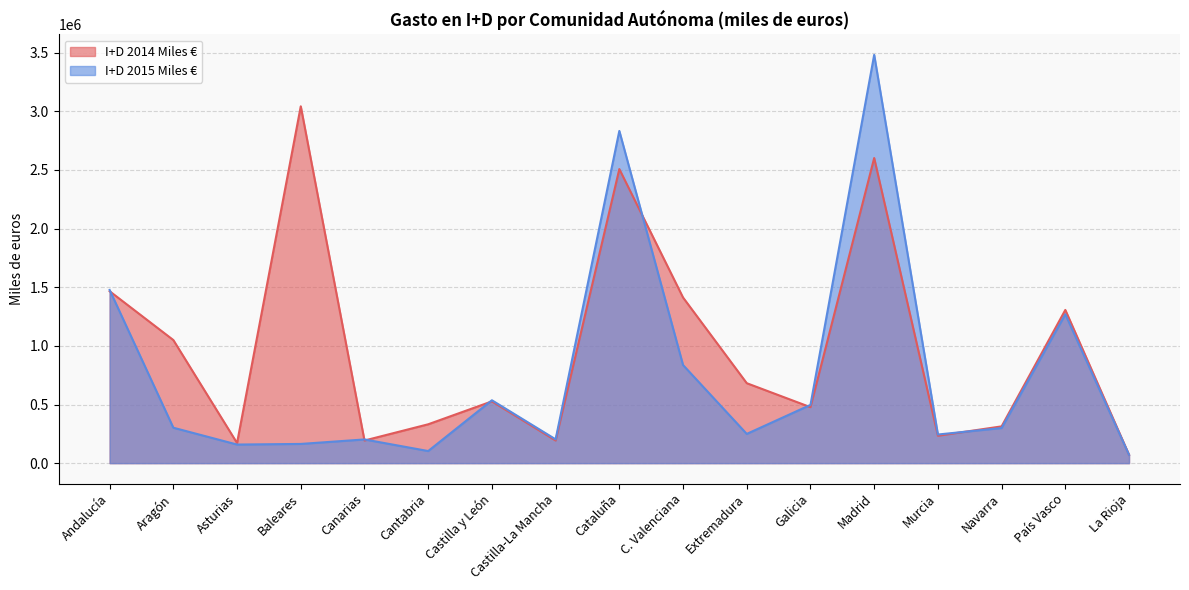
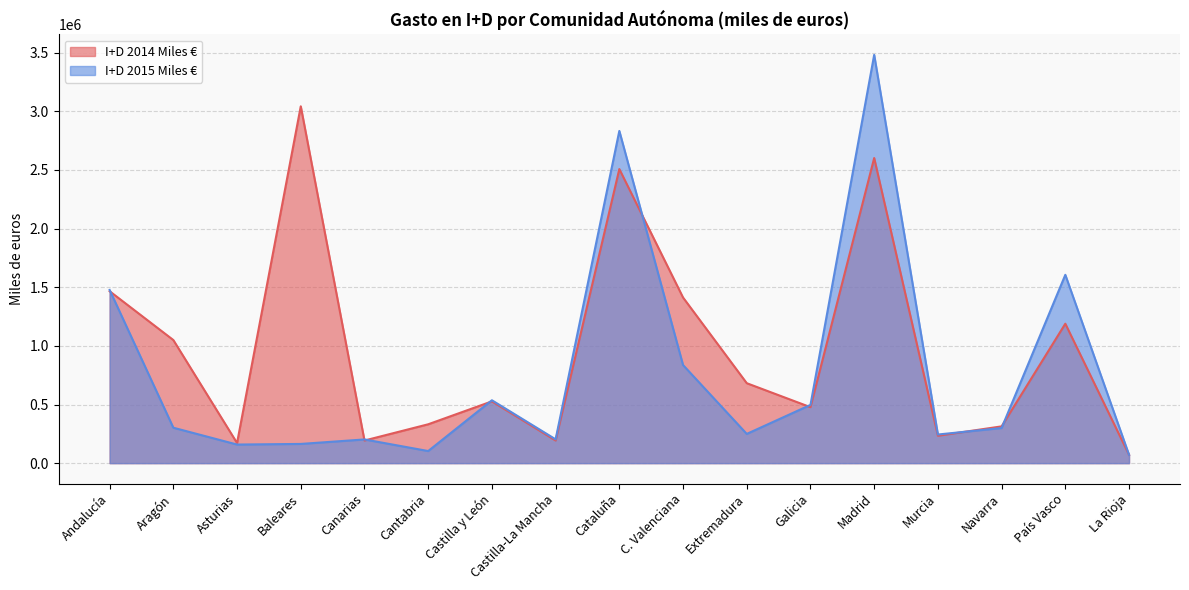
  {
    "I+D 2014 Miles €": {
      "Aragón": 1050000,
      "Baleares": 3040000,
      "Cantabria": 330000,
      "Cataluña": 2510000,
      "C. Valenciana": 1410000,
      "Extremadura": 680000,
      "Madrid": 2600000,
-     "País Vasco": 1310000
+     "País Vasco": 1190000
    },
    "I+D 2015 Miles €": {
      "Aragón": 300000,
      "Baleares": 160000,
      "Cantabria": 100000,
      "Cataluña": 2830000,
      "C. Valenciana": 840000,
      "Extremadura": 250000,
      "Madrid": 3480000,
-     "País Vasco": 1270000
+     "País Vasco": 1610000
    }
  }
